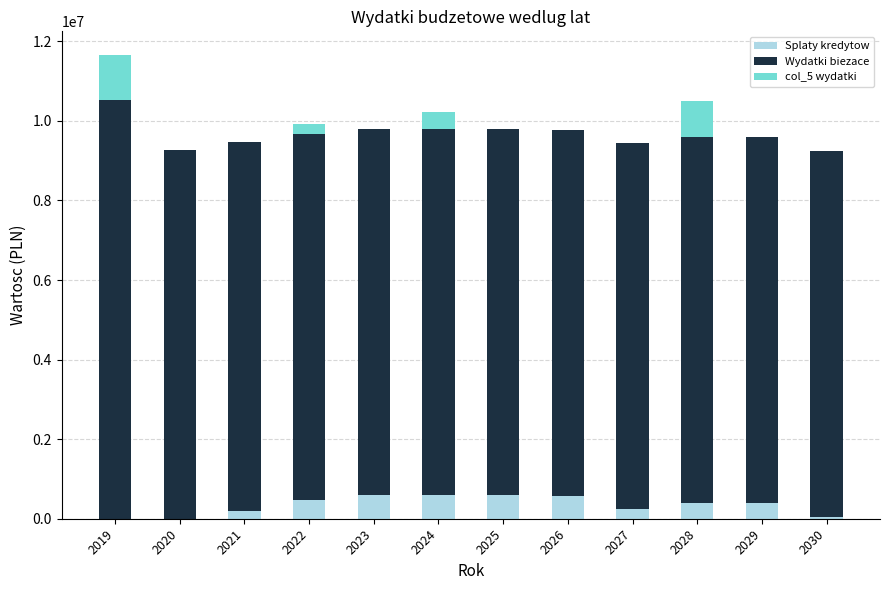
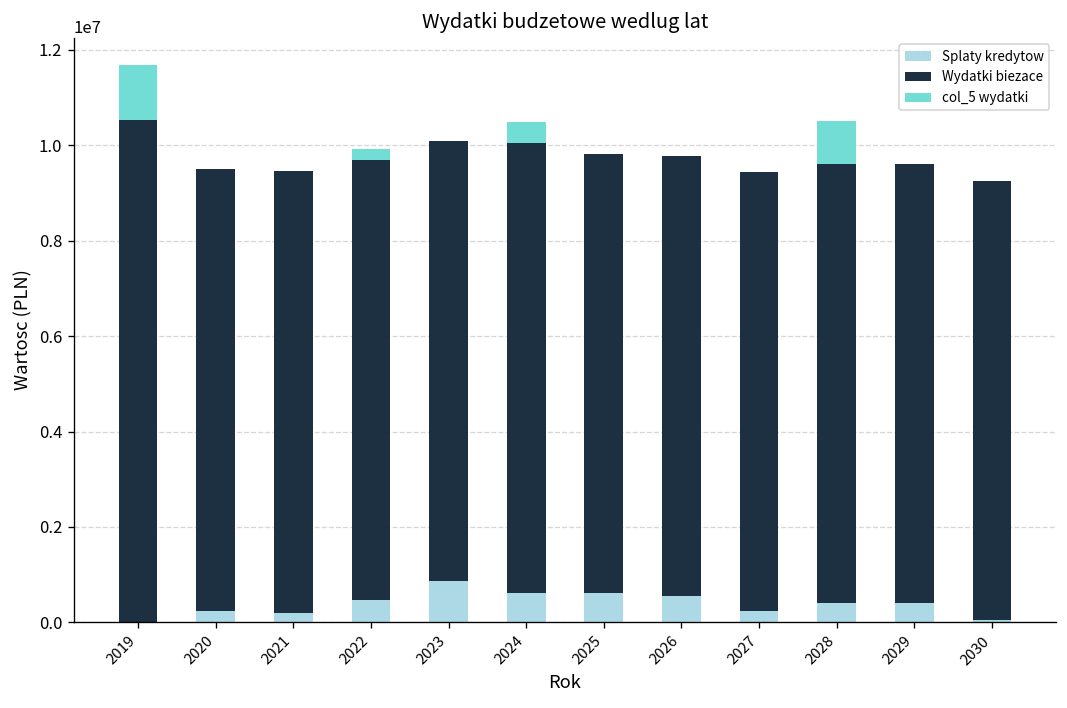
  {
    "Splaty kredytow": {
      "2019": 0,
-     "2020": 0,
+     "2020": 200000,
      "2021": 200000,
      "2022": 500000,
-     "2023": 600000,
+     "2023": 900000,
      "2024": 600000,
      "2025": 600000,
      "2026": 600000,
      "2027": 200000,
      "2028": 400000,
      "2029": 400000
    },
    "Wydatki biezace": {
      "2019": 10500000,
      "2020": 9300000,
      "2021": 9300000,
      "2022": 9200000,
      "2023": 9200000,
-     "2024": 9200000,
+     "2024": 9400000,
      "2025": 9200000,
      "2026": 9200000,
      "2027": 9200000,
      "2028": 9200000,
      "2029": 9200000,
      "2030": 9200000
    },
    "col_5 wydatki": {
      "2019": 1100000,
      "2020": 0,
      "2021": 0,
      "2022": 200000,
      "2023": 0,
      "2024": 400000,
      "2025": 0,
      "2026": 0,
      "2027": 0,
      "2028": 900000,
      "2029": 0,
      "2030": 0
    }
  }
